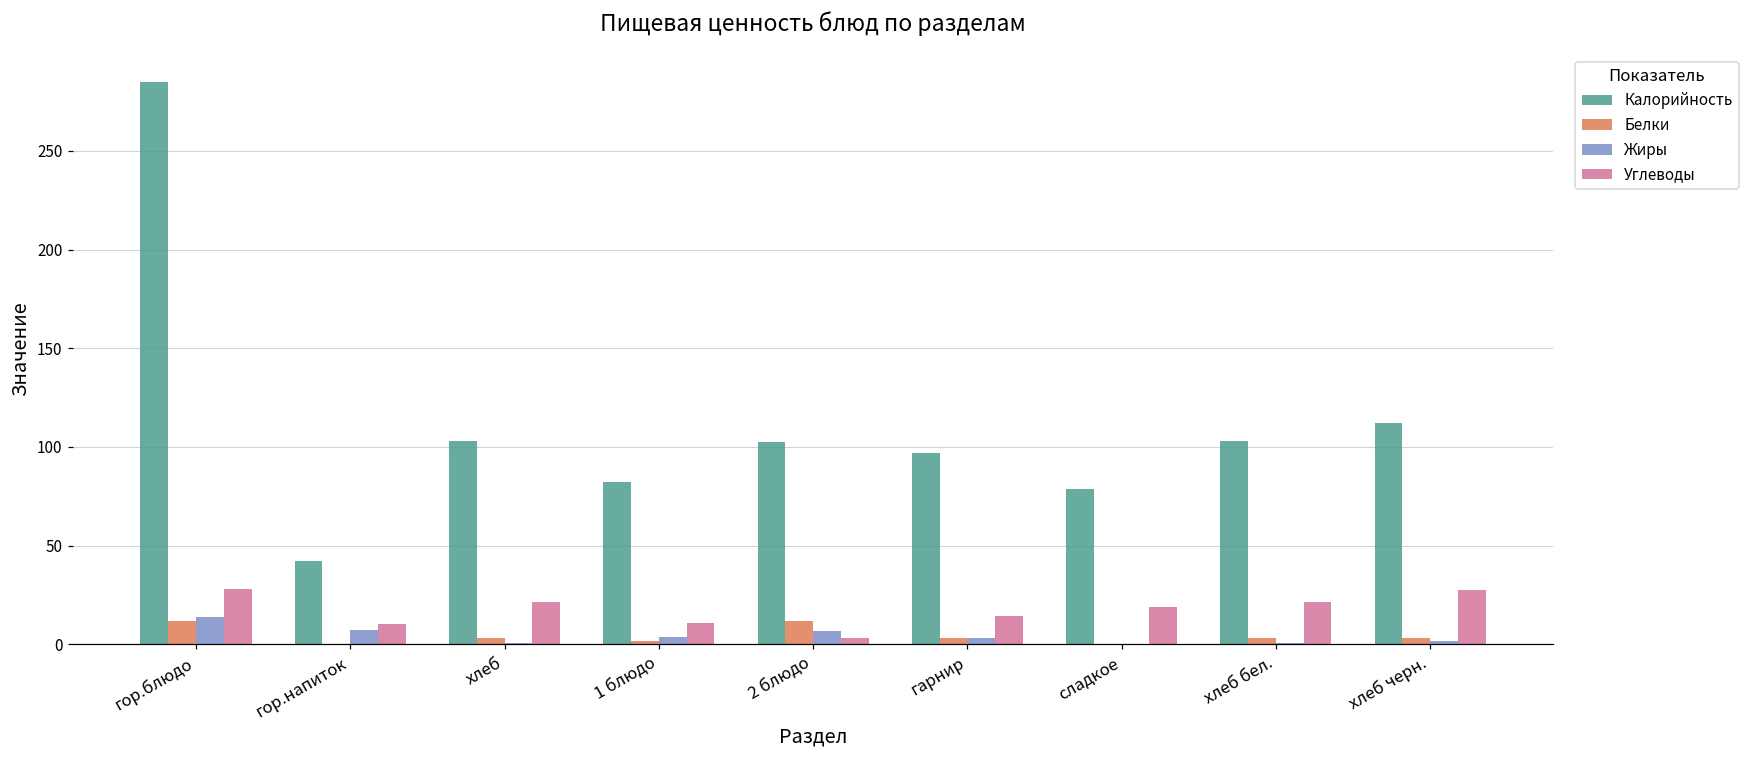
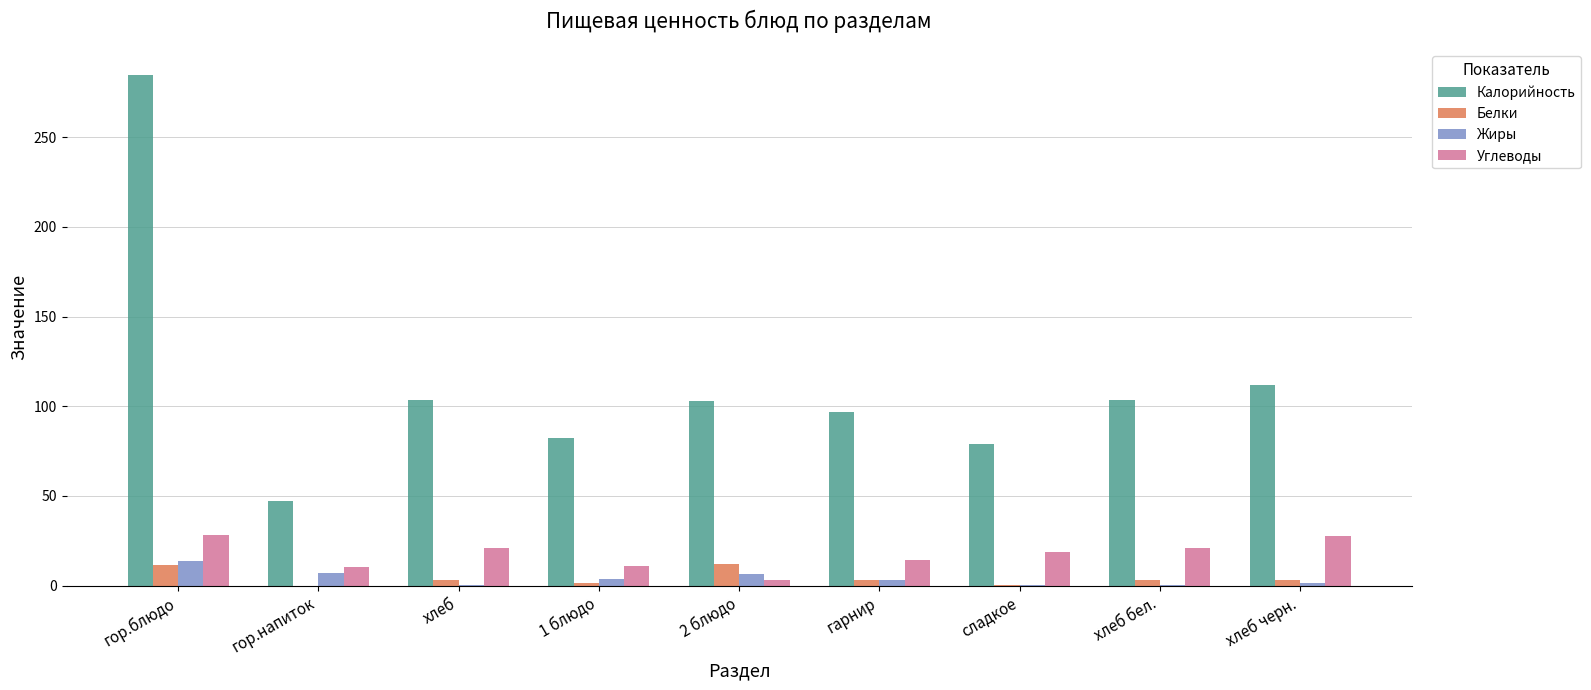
  {
    "Калорийность": {
      "гор.блюдо": 285,
-     "гор.напиток": 42,
+     "гор.напиток": 47,
      "хлеб": 103,
      "1 блюдо": 82,
      "2 блюдо": 103,
      "гарнир": 97,
      "сладкое": 79,
      "хлеб бел.": 103,
      "хлеб черн.": 112
    },
    "Белки": {
      "гор.блюдо": 12,
      "хлеб": 3,
      "1 блюдо": 2,
      "2 блюдо": 12,
      "гарнир": 3,
      "хлеб бел.": 3,
      "хлеб черн.": 3
    },
    "Жиры": {
      "гор.блюдо": 14,
      "гор.напиток": 7,
      "1 блюдо": 4,
      "2 блюдо": 6,
      "гарнир": 3,
      "хлеб черн.": 2
    },
    "Углеводы": {
      "гор.блюдо": 28,
      "гор.напиток": 10,
      "хлеб": 21,
      "1 блюдо": 11,
      "2 блюдо": 3,
      "гарнир": 14,
      "сладкое": 19,
      "хлеб бел.": 21,
      "хлеб черн.": 28
    }
  }
